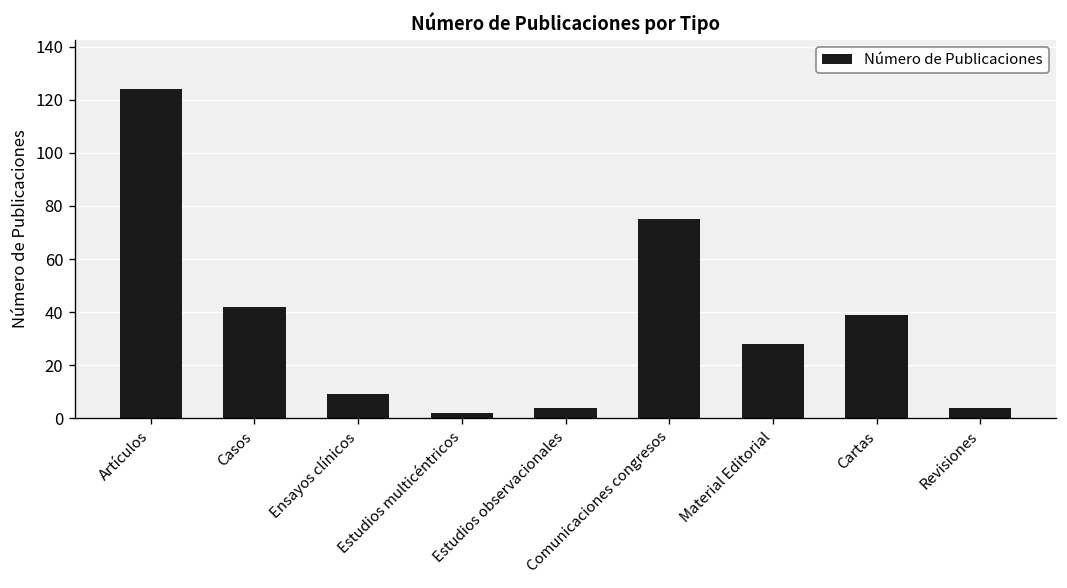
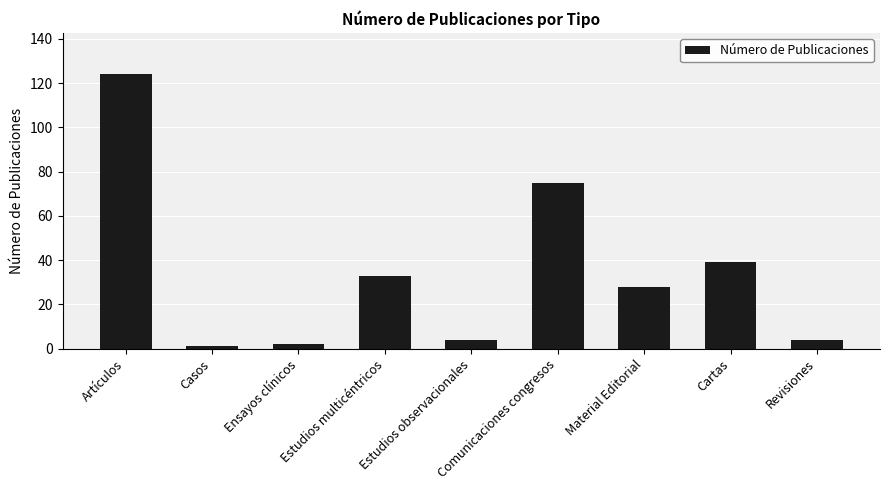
  {
    "Artículos": 124,
-   "Casos": 42,
-   "Ensayos clínicos": 9,
-   "Estudios multicéntricos": 2,
+   "Casos": 1,
+   "Ensayos clínicos": 2,
+   "Estudios multicéntricos": 33,
    "Estudios observacionales": 4,
    "Comunicaciones congresos": 75,
    "Material Editorial": 28,
    "Cartas": 39,
    "Revisiones": 4
  }
